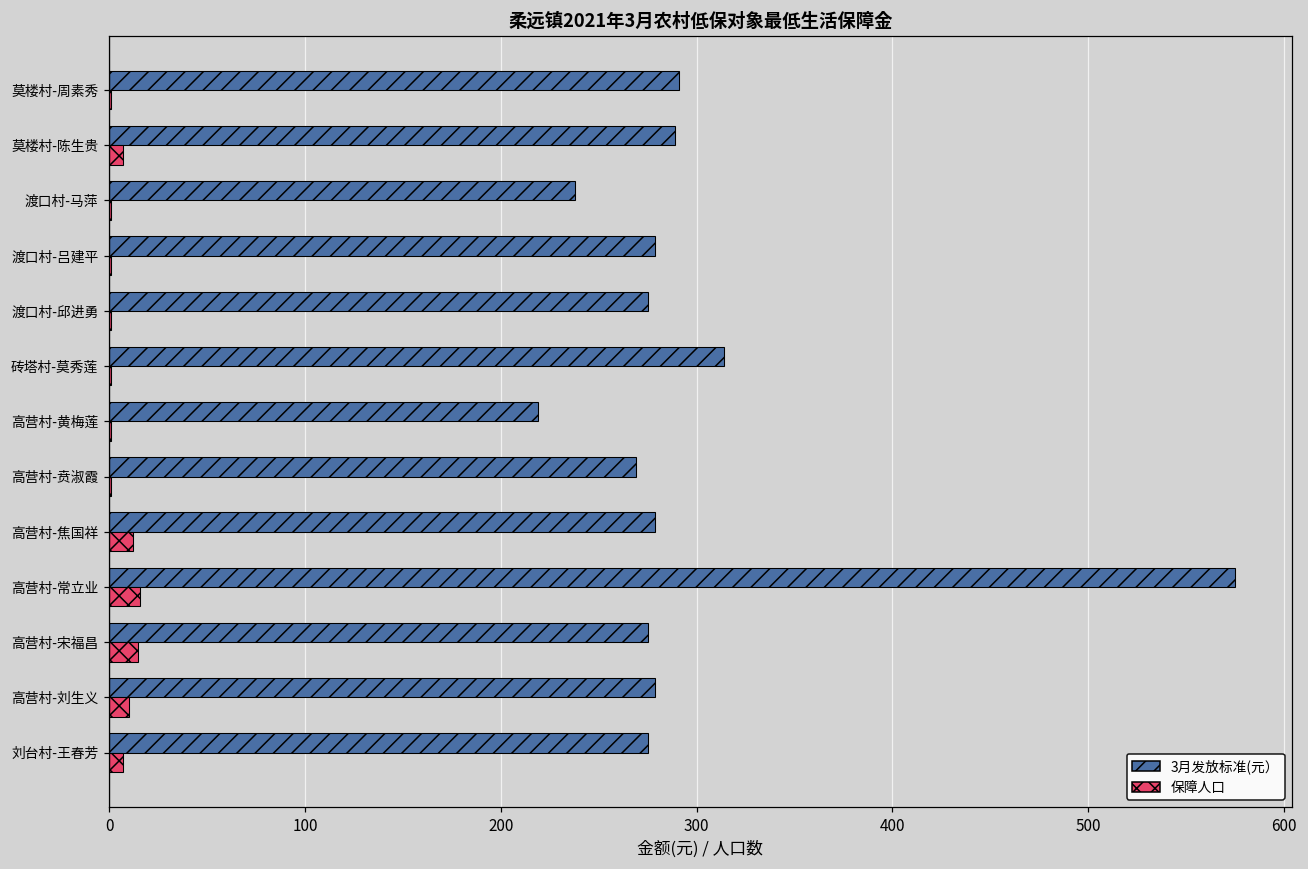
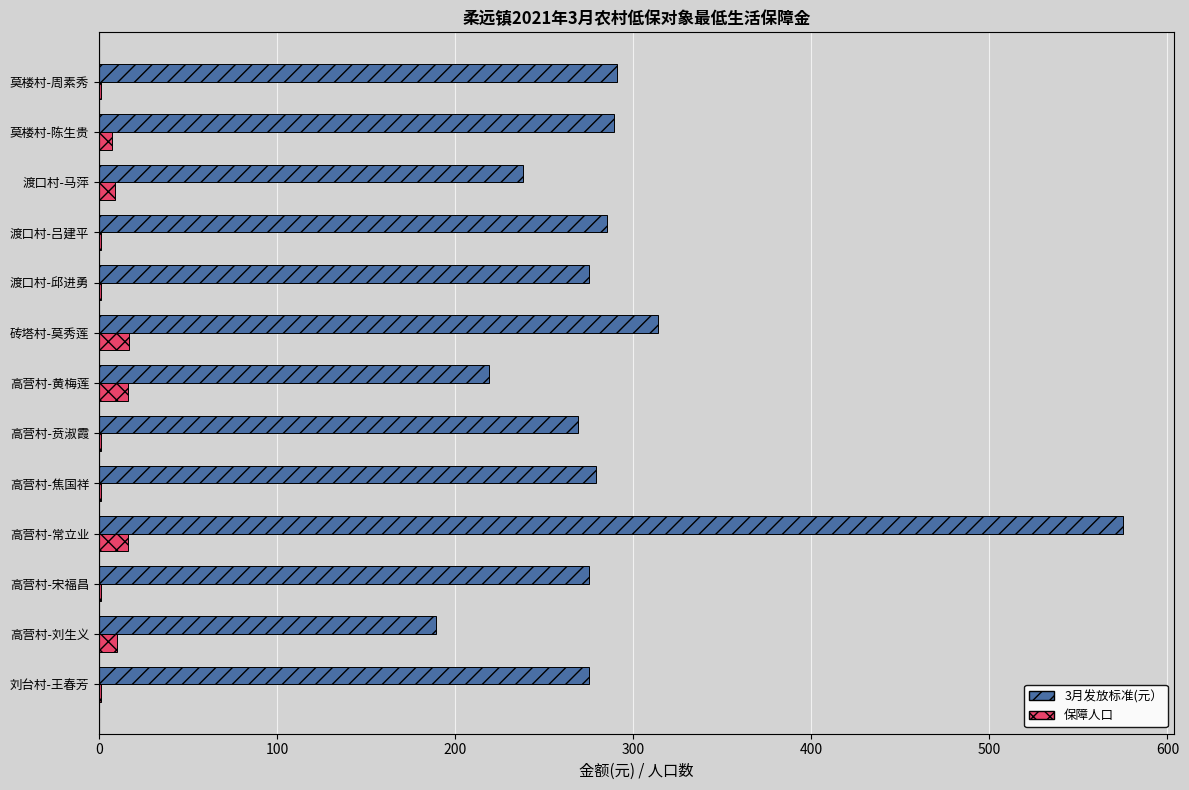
  {
    "3月发放标准(元）": {
      "莫楼村-周素秀": 291,
      "莫楼村-陈生贵": 289,
      "渡口村-马萍": 238,
-     "渡口村-吕建平": 279,
+     "渡口村-吕建平": 285,
      "渡口村-邱进勇": 275,
      "砖塔村-莫秀莲": 314,
      "高营村-黄梅莲": 219,
      "高营村-贲淑霞": 269,
      "高营村-焦国祥": 279,
      "高营村-常立业": 575,
      "高营村-宋福昌": 275,
-     "高营村-刘生义": 279,
+     "高营村-刘生义": 189,
      "刘台村-王春芳": 275
    },
    "保障人口": {
      "莫楼村-陈生贵": 7,
-     "渡口村-马萍": 1,
-     "砖塔村-莫秀莲": 1,
-     "高营村-黄梅莲": 1,
-     "高营村-焦国祥": 12,
+     "渡口村-马萍": 9,
+     "砖塔村-莫秀莲": 17,
+     "高营村-黄梅莲": 16,
+     "高营村-焦国祥": 1,
      "高营村-常立业": 16,
-     "高营村-宋福昌": 15,
+     "高营村-宋福昌": 1,
      "高营村-刘生义": 10,
-     "刘台村-王春芳": 7
+     "刘台村-王春芳": 1
    }
  }
